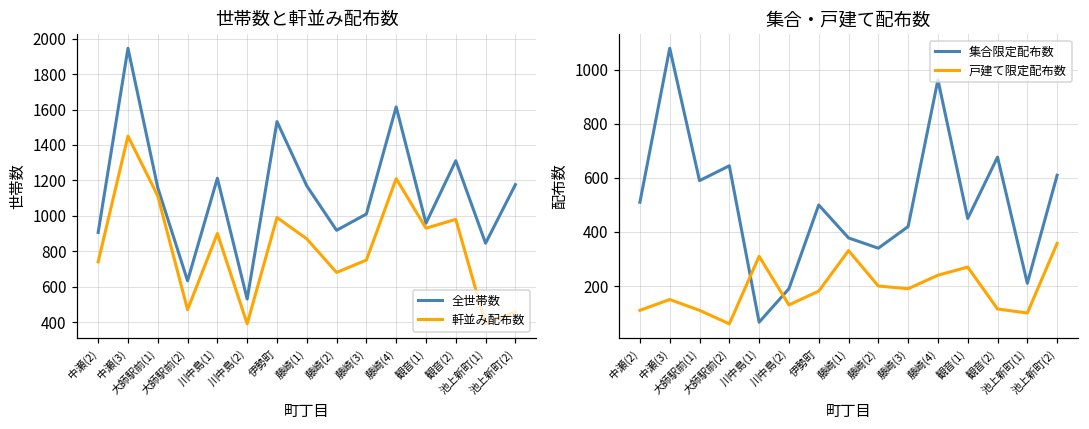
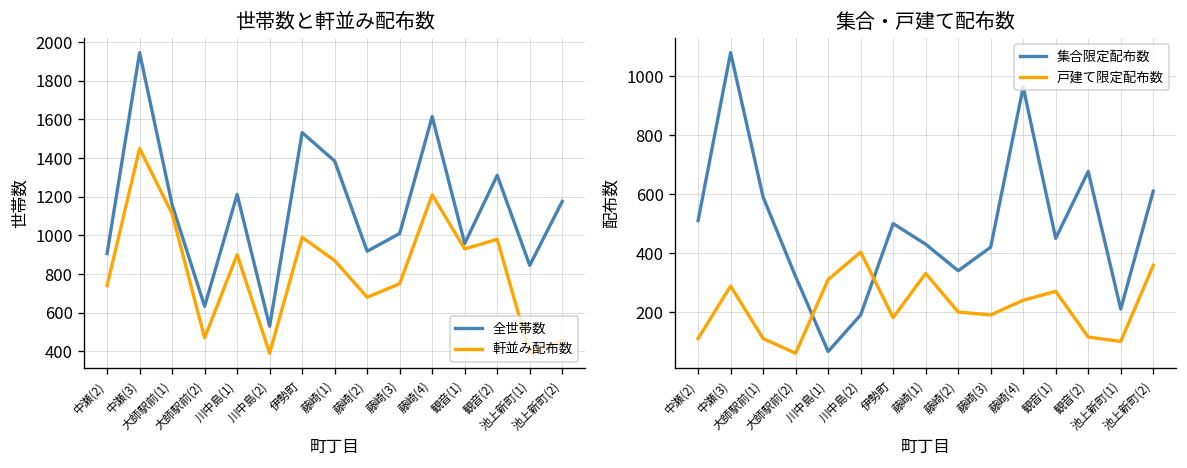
  {
    "世帯数と軒並み配布数": {
      "全世帯数": {
        "中瀬(2)": 910,
        "中瀬(3)": 1950,
        "大師駅前(1)": 1160,
        "大師駅前(2)": 630,
        "川中島(1)": 1210,
        "川中島(2)": 530,
        "伊勢町": 1530,
-       "藤崎(1)": 1170,
+       "藤崎(1)": 1390,
        "藤崎(2)": 920,
        "藤崎(3)": 1010,
        "藤崎(4)": 1620,
        "観音(1)": 960,
        "観音(2)": 1310,
        "池上新町(1)": 850,
        "池上新町(2)": 1180
      },
      "軒並み配布数": {
        "中瀬(2)": 740,
        "中瀬(3)": 1450,
        "大師駅前(1)": 1110,
        "大師駅前(2)": 470,
        "川中島(1)": 900,
        "川中島(2)": 390,
        "伊勢町": 990,
        "藤崎(1)": 870,
        "藤崎(2)": 680,
        "藤崎(3)": 750,
        "藤崎(4)": 1210,
        "観音(1)": 930,
        "観音(2)": 980
      }
    },
    "集合・戸建て配布数": {
      "集合限定配布数": {
        "中瀬(2)": 510,
        "中瀬(3)": 1080,
        "大師駅前(1)": 590,
-       "大師駅前(2)": 650,
+       "大師駅前(2)": 320,
        "川中島(1)": 70,
        "川中島(2)": 190,
        "伊勢町": 500,
-       "藤崎(1)": 380,
+       "藤崎(1)": 430,
        "藤崎(2)": 340,
        "藤崎(3)": 420,
        "観音(1)": 450,
        "観音(2)": 680,
        "池上新町(1)": 210,
        "池上新町(2)": 610
      },
      "戸建て限定配布数": {
        "中瀬(2)": 110,
-       "中瀬(3)": 150,
+       "中瀬(3)": 290,
        "大師駅前(1)": 110,
        "大師駅前(2)": 60,
        "川中島(1)": 310,
-       "川中島(2)": 130,
+       "川中島(2)": 400,
        "伊勢町": 180,
        "藤崎(1)": 330,
        "藤崎(2)": 200,
        "藤崎(3)": 190,
        "藤崎(4)": 240,
        "観音(1)": 270,
        "観音(2)": 120,
        "池上新町(1)": 100,
        "池上新町(2)": 360
      }
    }
  }
